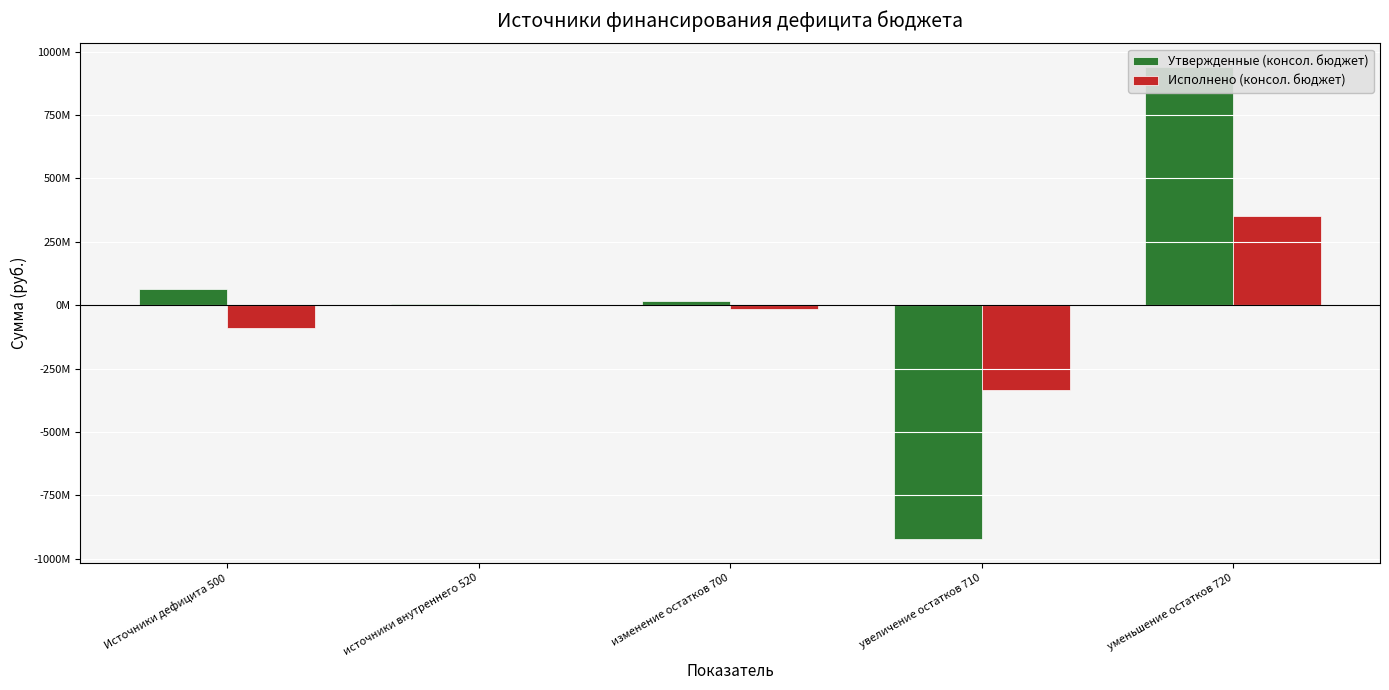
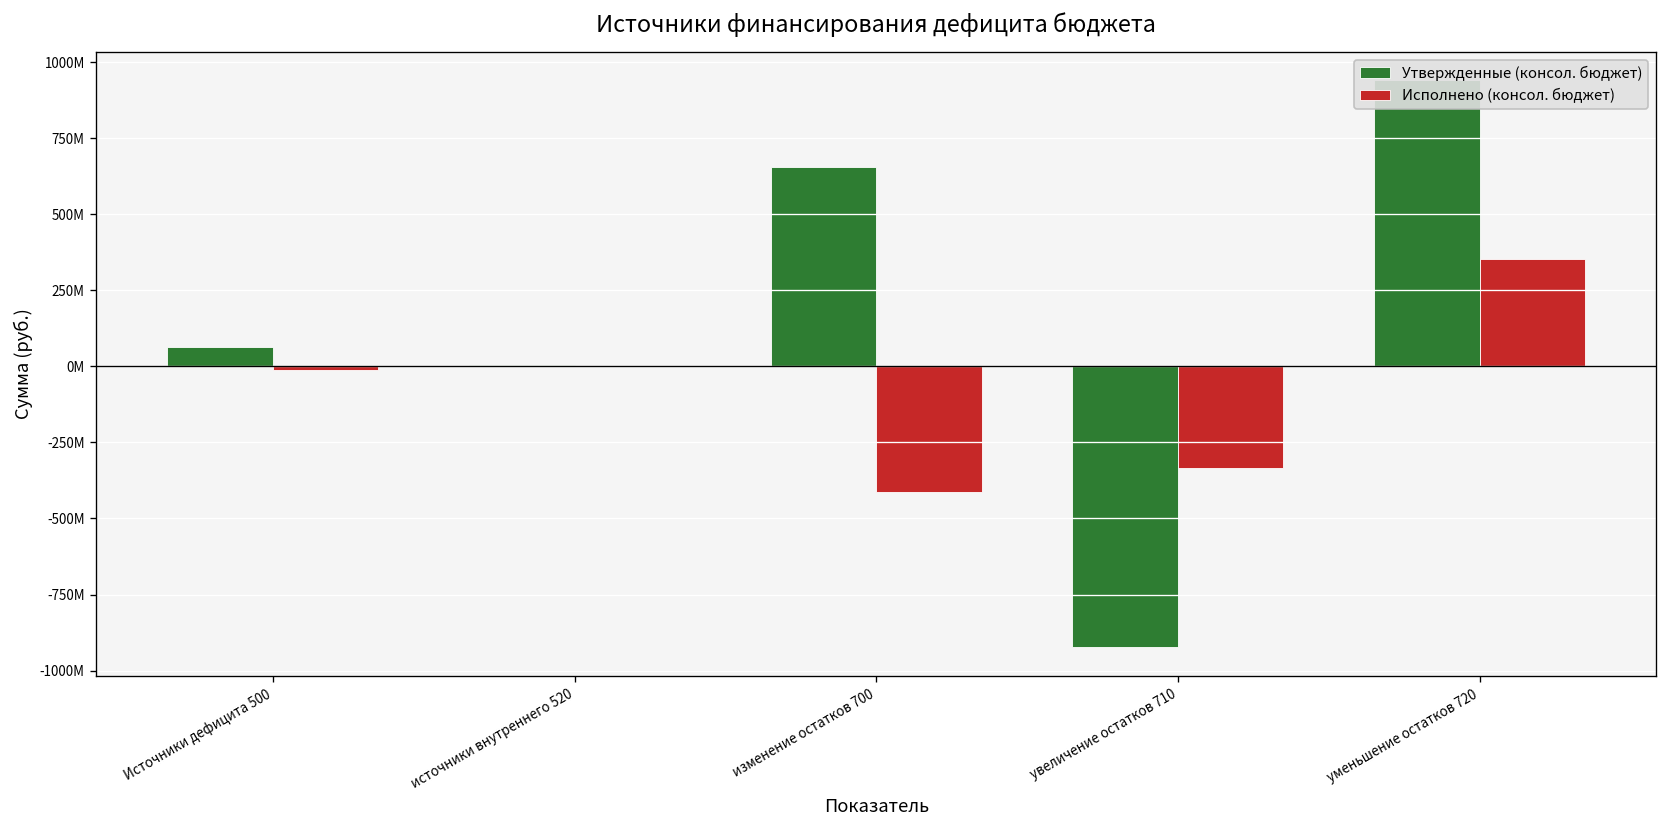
  {
    "Утвержденные (консол. бюджет)": {
      "Источники дефицита 500": 60000000,
-     "изменение остатков 700": 20000000,
+     "изменение остатков 700": 660000000,
      "увеличение остатков 710": -920000000
    },
    "Исполнено (консол. бюджет)": {
-     "Источники дефицита 500": -90000000,
+     "Источники дефицита 500": -10000000,
      "источники внутреннего 520": 0,
-     "изменение остатков 700": -10000000,
+     "изменение остатков 700": -410000000,
      "увеличение остатков 710": -330000000,
      "уменьшение остатков 720": 350000000
    }
  }
